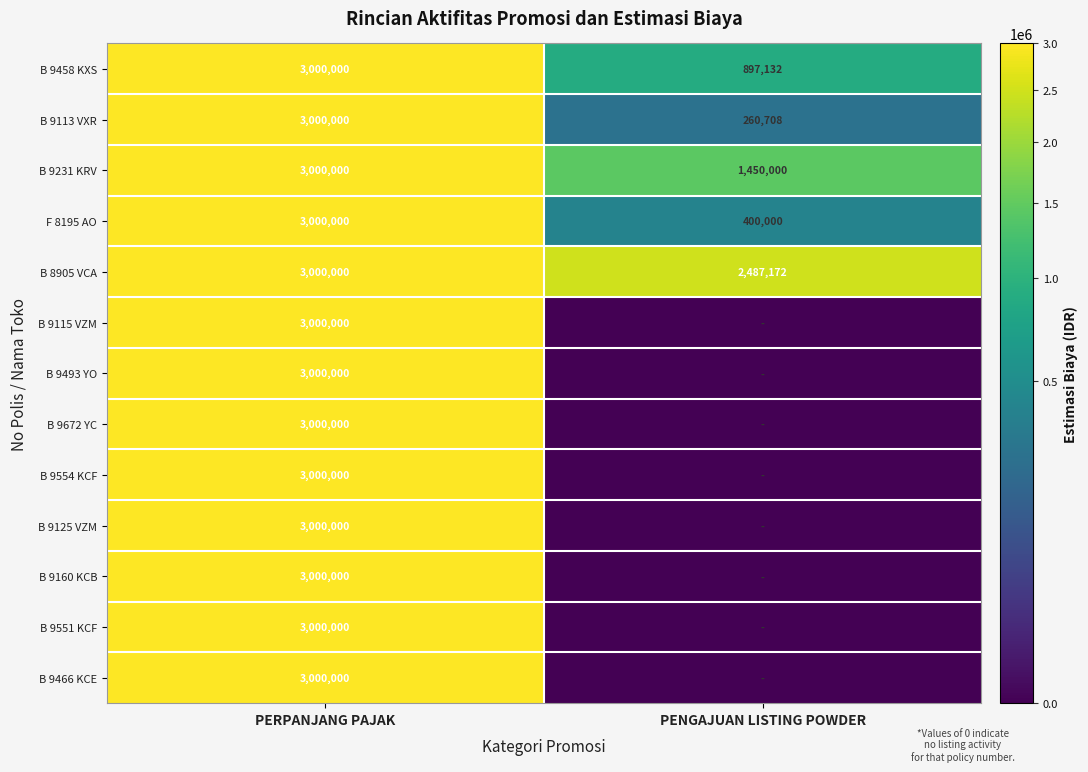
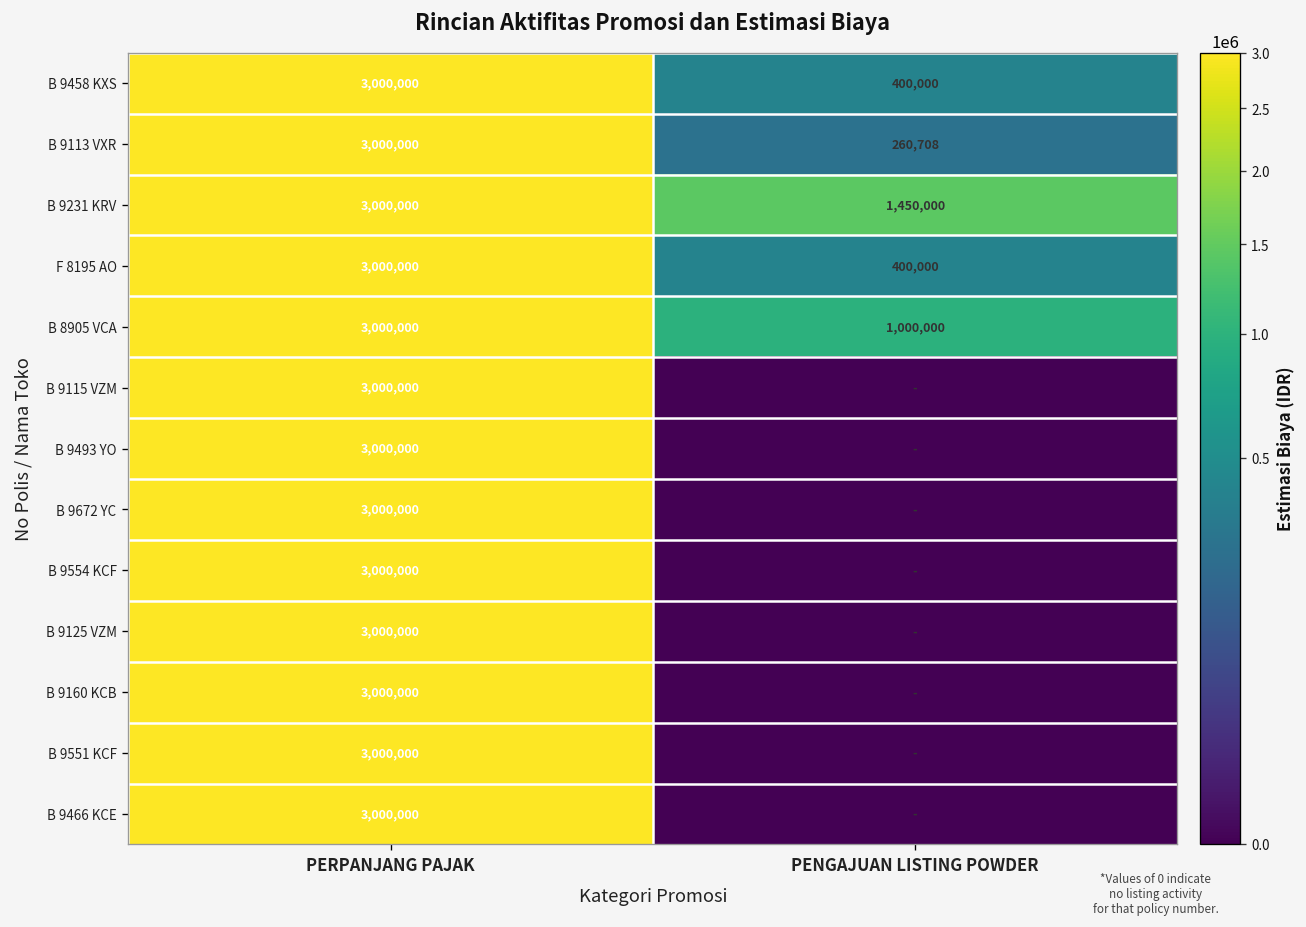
  {
    "B 9458 KXS": {
      "PERPANJANG PAJAK": "3,000,000",
-     "PENGAJUAN LISTING POWDER": "897,132"
+     "PENGAJUAN LISTING POWDER": "400,000"
    },
    "B 9113 VXR": {
      "PERPANJANG PAJAK": "3,000,000",
      "PENGAJUAN LISTING POWDER": "260,708"
    },
    "B 9231 KRV": {
      "PERPANJANG PAJAK": "3,000,000",
      "PENGAJUAN LISTING POWDER": "1,450,000"
    },
    "F 8195 AO": {
      "PERPANJANG PAJAK": "3,000,000",
      "PENGAJUAN LISTING POWDER": "400,000"
    },
    "B 8905 VCA": {
      "PERPANJANG PAJAK": "3,000,000",
-     "PENGAJUAN LISTING POWDER": "2,487,172"
+     "PENGAJUAN LISTING POWDER": "1,000,000"
    },
    "B 9115 VZM": {
      "PERPANJANG PAJAK": "3,000,000"
    },
    "B 9493 YO": {
      "PERPANJANG PAJAK": "3,000,000"
    },
    "B 9672 YC": {
      "PERPANJANG PAJAK": "3,000,000"
    },
    "B 9554 KCF": {
      "PERPANJANG PAJAK": "3,000,000"
    },
    "B 9125 VZM": {
      "PERPANJANG PAJAK": "3,000,000"
    },
    "B 9160 KCB": {
      "PERPANJANG PAJAK": "3,000,000"
    },
    "B 9551 KCF": {
      "PERPANJANG PAJAK": "3,000,000"
    },
    "B 9466 KCE": {
      "PERPANJANG PAJAK": "3,000,000"
    }
  }
